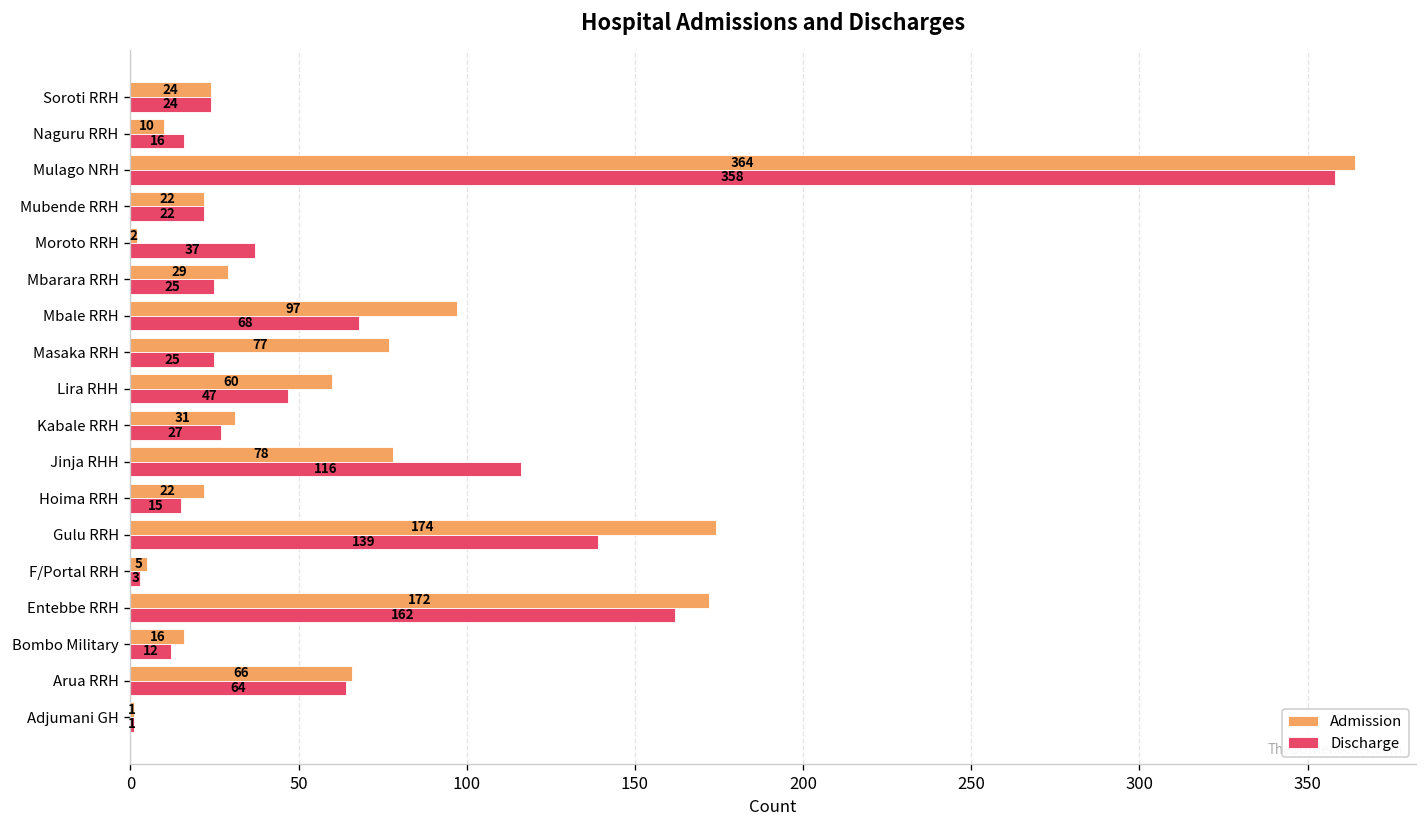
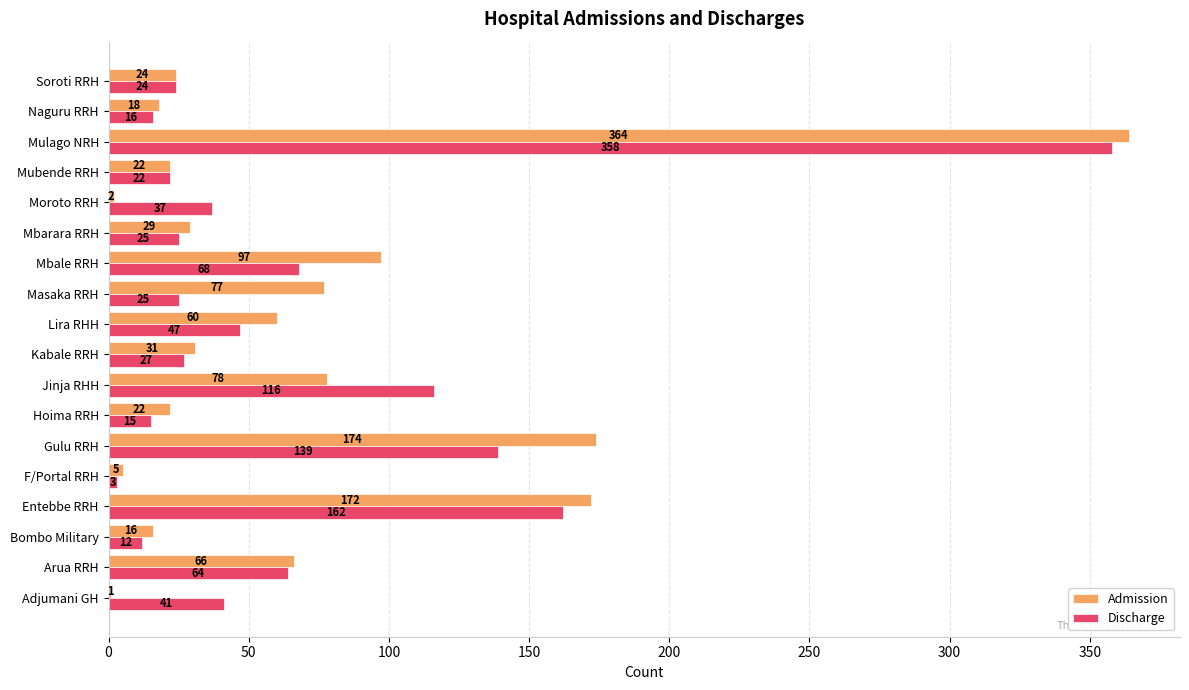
  {
    "Admission": {
      "Soroti RRH": 24,
-     "Naguru RRH": 10,
+     "Naguru RRH": 18,
      "Mulago NRH": 364,
      "Mubende RRH": 22,
      "Moroto RRH": 2,
      "Mbarara RRH": 29,
      "Mbale RRH": 97,
      "Masaka RRH": 77,
      "Lira RHH": 60,
      "Kabale RRH": 31,
      "Jinja RHH": 78,
      "Hoima RRH": 22,
      "Gulu RRH": 174,
      "F/Portal RRH": 5,
      "Entebbe RRH": 172,
      "Bombo Military": 16,
      "Arua RRH": 66,
      "Adjumani GH": 1
    },
    "Discharge": {
      "Soroti RRH": 24,
      "Naguru RRH": 16,
      "Mulago NRH": 358,
      "Mubende RRH": 22,
      "Moroto RRH": 37,
      "Mbarara RRH": 25,
      "Mbale RRH": 68,
      "Masaka RRH": 25,
      "Lira RHH": 47,
      "Kabale RRH": 27,
      "Jinja RHH": 116,
      "Hoima RRH": 15,
      "Gulu RRH": 139,
      "F/Portal RRH": 3,
      "Entebbe RRH": 162,
      "Bombo Military": 12,
      "Arua RRH": 64,
-     "Adjumani GH": 1
+     "Adjumani GH": 41
    }
  }
